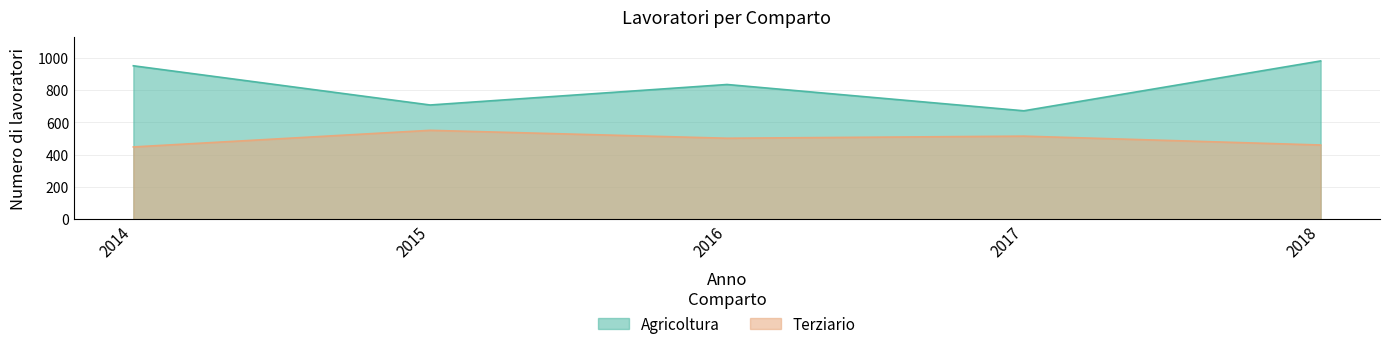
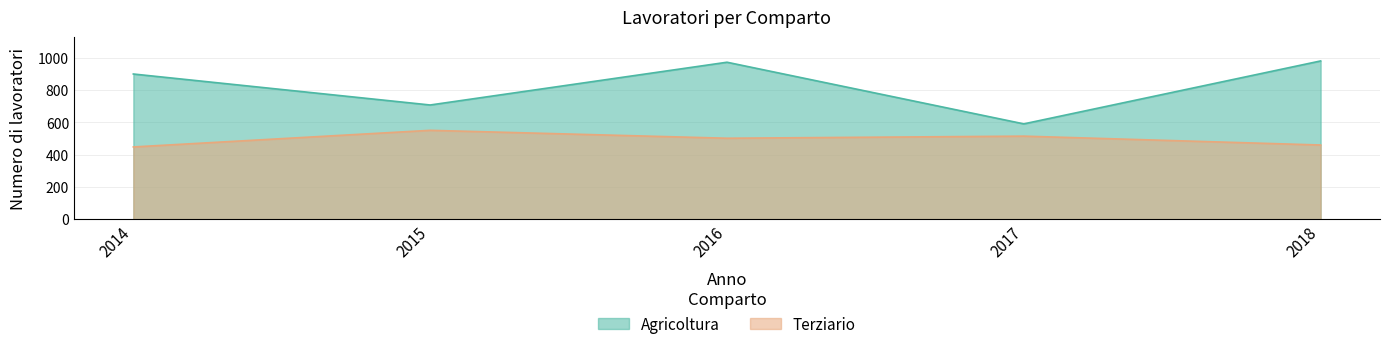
  {
    "Agricoltura": {
-     "2014": 950,
+     "2014": 900,
      "2015": 710,
-     "2016": 840,
-     "2017": 670,
+     "2016": 970,
+     "2017": 590,
      "2018": 980
    },
    "Terziario": {
      "2014": 450,
      "2015": 550,
      "2016": 500,
      "2017": 520,
      "2018": 460
    }
  }
